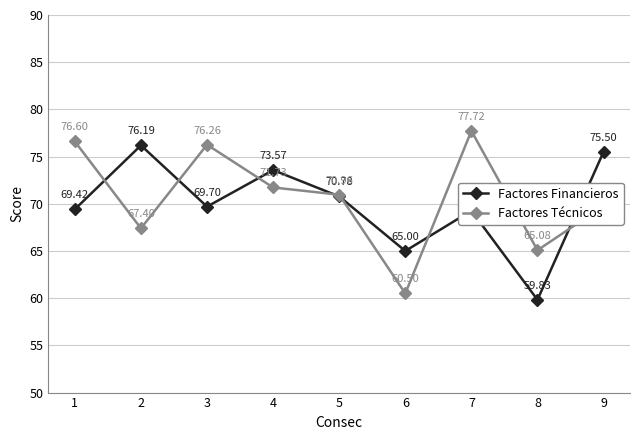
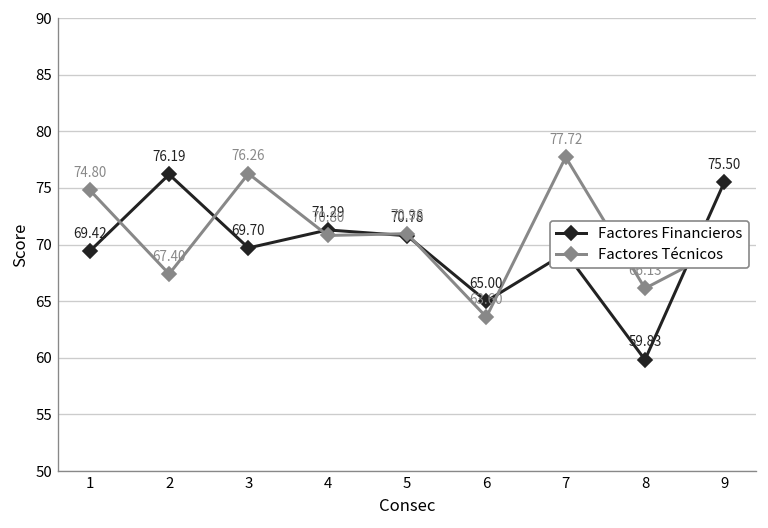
  {
    "Factores Financieros": {
      "1": 69.42,
      "2": 76.19,
      "3": 69.70,
-     "4": 73.57,
+     "4": 71.29,
      "6": 65.00,
      "8": 59.83,
      "9": 75.50
    },
    "Factores Técnicos": {
-     "1": 76.60,
+     "1": 74.80,
      "2": 67.40,
      "3": 76.26,
-     "4": 71.73,
-     "6": 60.50,
+     "4": 70.80,
+     "6": 63.60,
      "7": 77.72,
-     "8": 65
+     "8": 66
    }
  }
